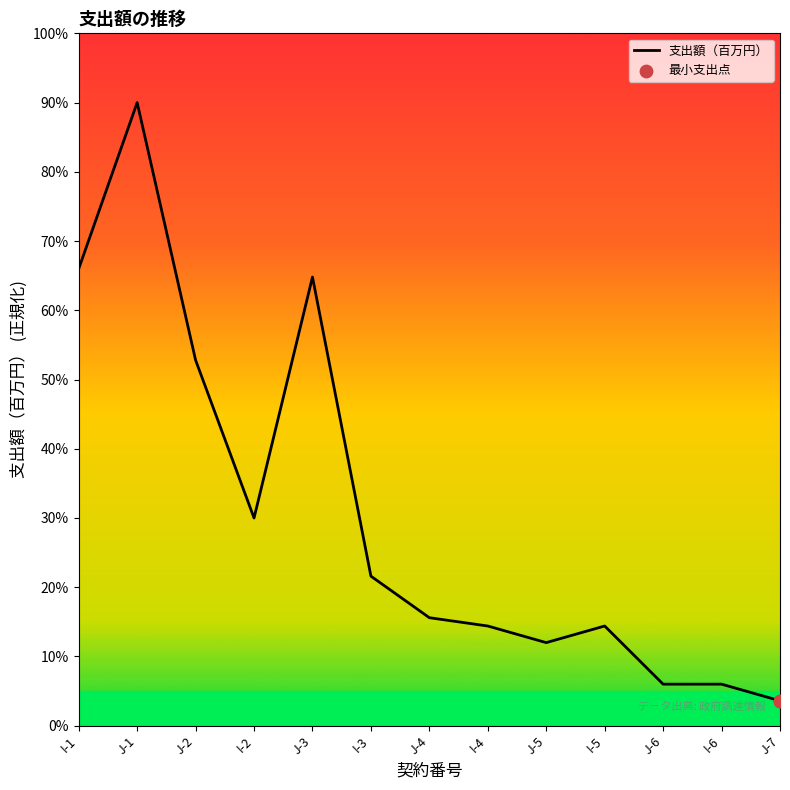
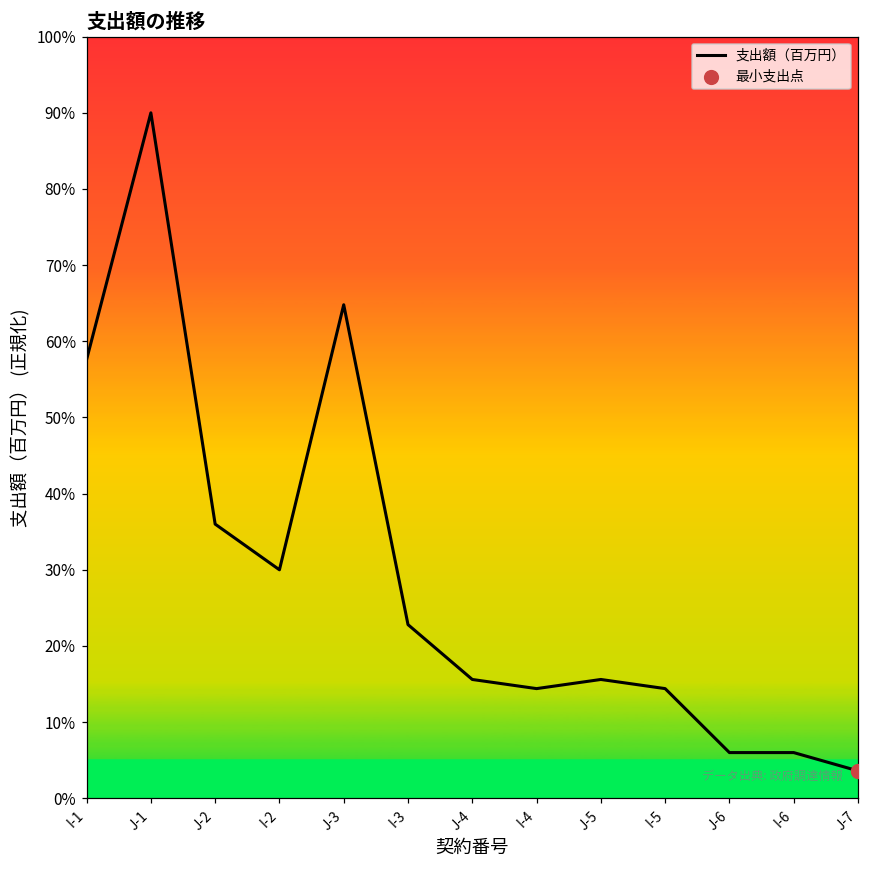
  {
    "支出額（百万円）": {
-     "I-1": "66%",
+     "I-1": "58%",
      "J-1": "90%",
-     "J-2": "53%",
+     "J-2": "36%",
      "I-2": "30%",
      "J-3": "65%",
-     "I-3": "22%",
+     "I-3": "23%",
      "J-4": "16%",
      "I-4": "14%",
-     "J-5": "12%",
+     "J-5": "16%",
      "I-5": "14%",
      "J-6": "6%",
      "I-6": "6%"
    }
  }
